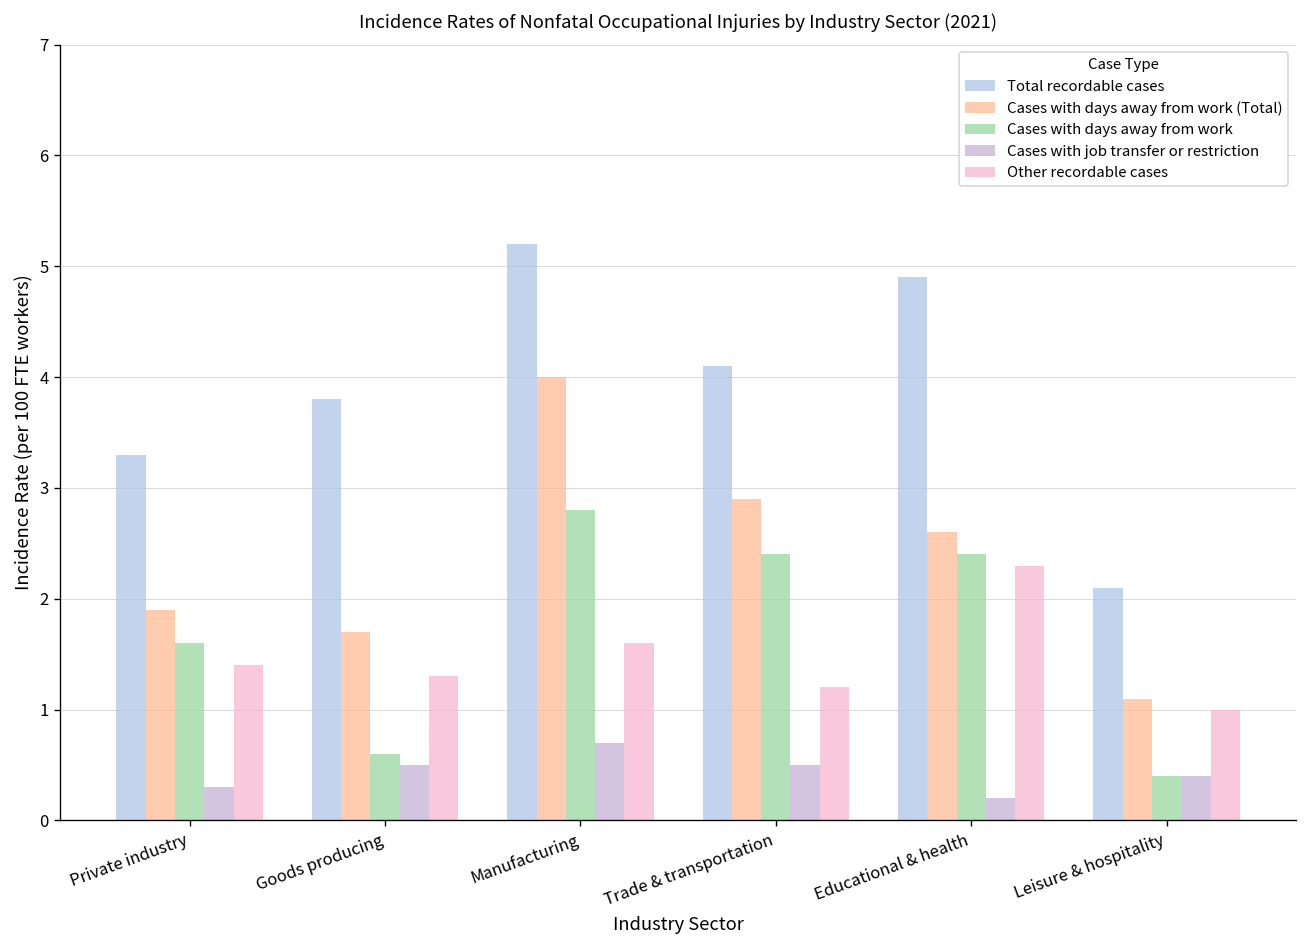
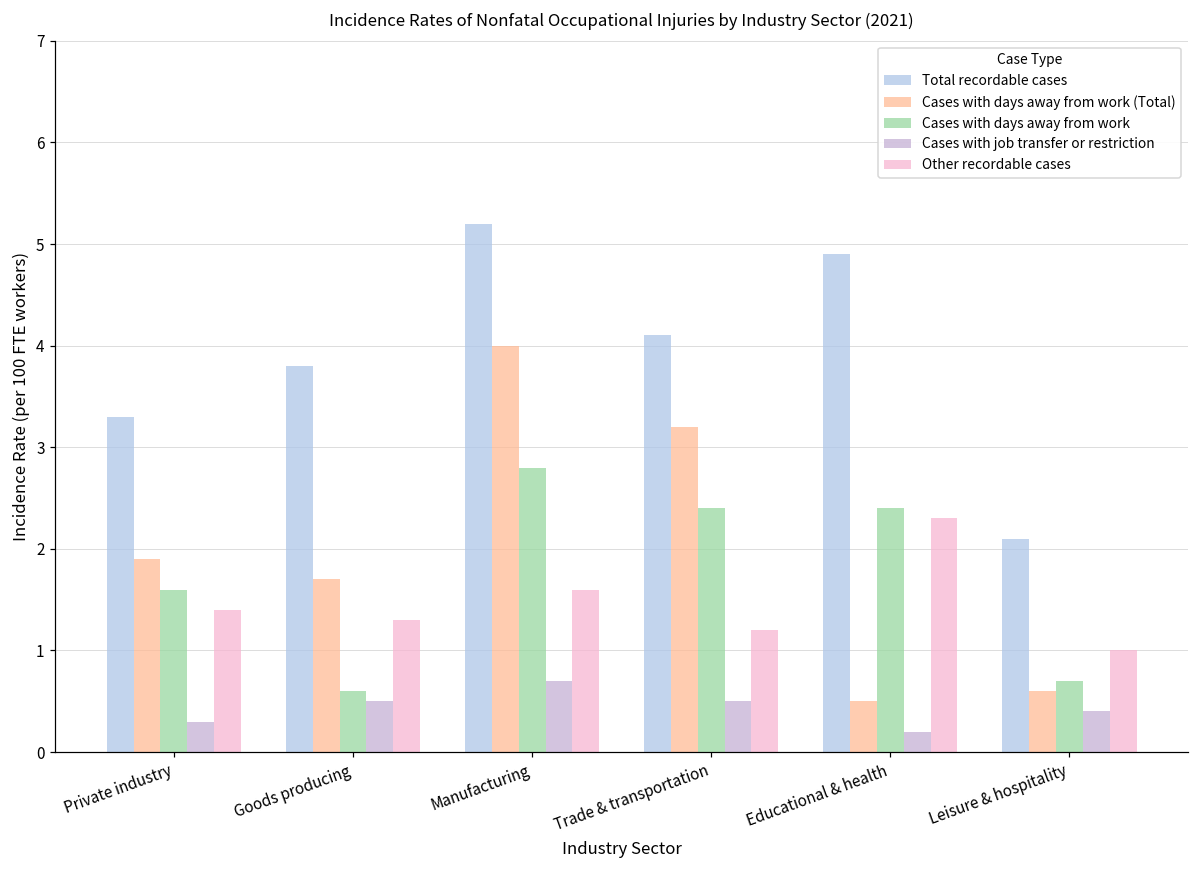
  {
    "Cases with days away from work (Total)": {
      "Private industry": 1.9,
      "Goods producing": 1.7,
      "Manufacturing": 4.0,
-     "Trade & transportation": 2.9,
-     "Educational & health": 2.6,
-     "Leisure & hospitality": 1.1
+     "Trade & transportation": 3.2,
+     "Educational & health": 0.5,
+     "Leisure & hospitality": 0.6
    },
    "Cases with days away from work": {
      "Private industry": 1.6,
      "Goods producing": 0.6,
      "Manufacturing": 2.8,
      "Trade & transportation": 2.4,
      "Educational & health": 2.4,
-     "Leisure & hospitality": 0.4
+     "Leisure & hospitality": 0.7
    }
  }
